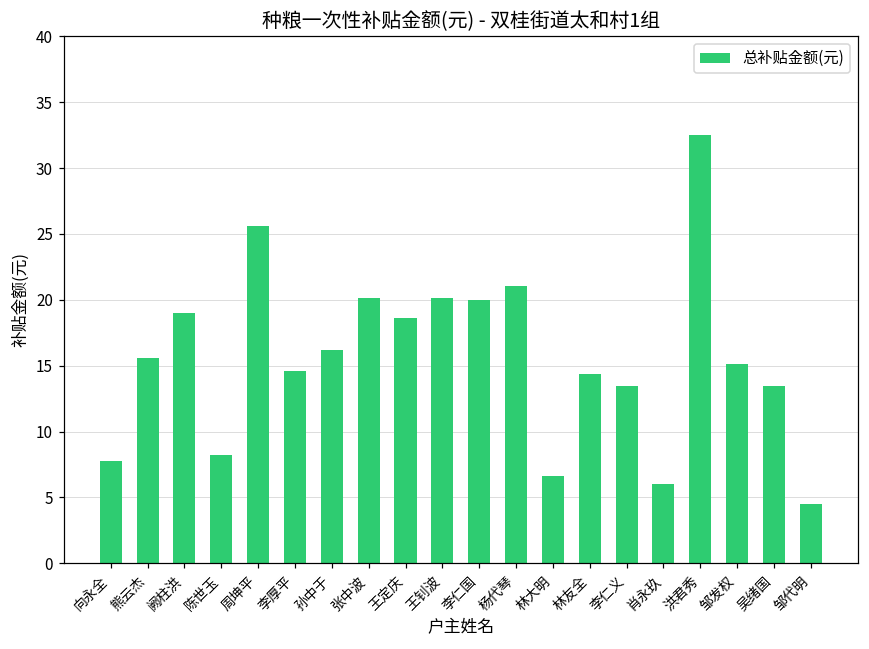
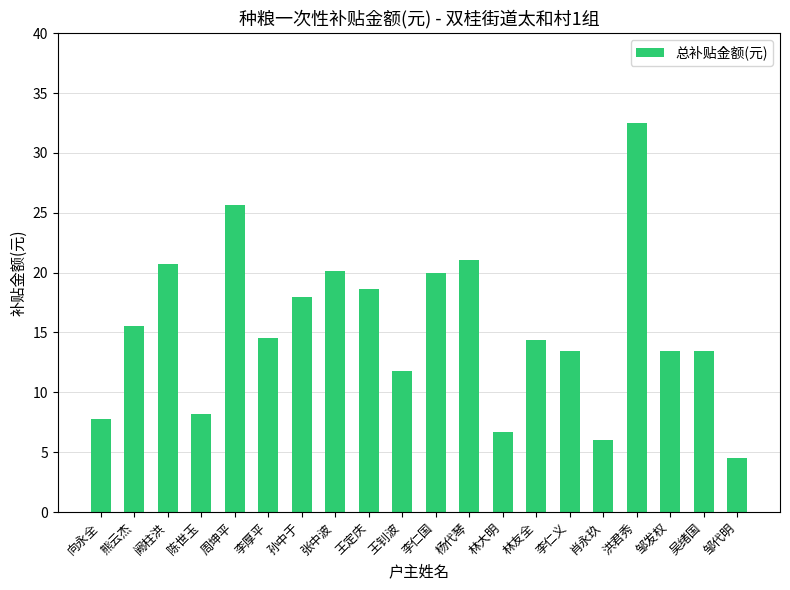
  {
    "向永全": 7.7,
    "熊云杰": 15.6,
-   "阙柱洪": 19.0,
+   "阙柱洪": 20.7,
    "陈世玉": 8.2,
    "周坤平": 25.6,
    "李厚平": 14.6,
-   "孙中于": 16.2,
+   "孙中于": 17.9,
    "张中波": 20.2,
    "王定庆": 18.6,
-   "王钊波": 20.2,
+   "王钊波": 11.8,
    "李仁国": 20.0,
    "杨代琴": 21.1,
    "林大明": 6.7,
    "林友全": 14.3,
    "李仁义": 13.4,
    "肖永玖": 6.1,
    "洪君秀": 32.5,
-   "邹发权": 15.2,
+   "邹发权": 13.4,
    "吴绪国": 13.4,
    "邹代明": 4.5
  }
